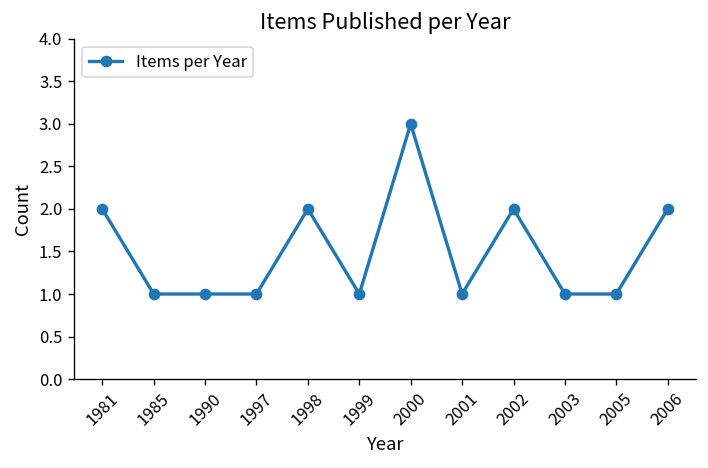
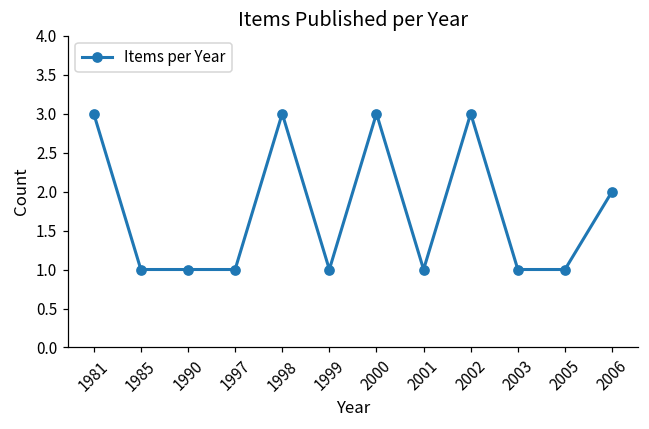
  {
-   "1981": 2,
+   "1981": 3,
    "1985": 1,
    "1990": 1,
    "1997": 1,
-   "1998": 2,
+   "1998": 3,
    "1999": 1,
    "2000": 3,
    "2001": 1,
-   "2002": 2,
+   "2002": 3,
    "2003": 1,
    "2005": 1,
    "2006": 2
  }
